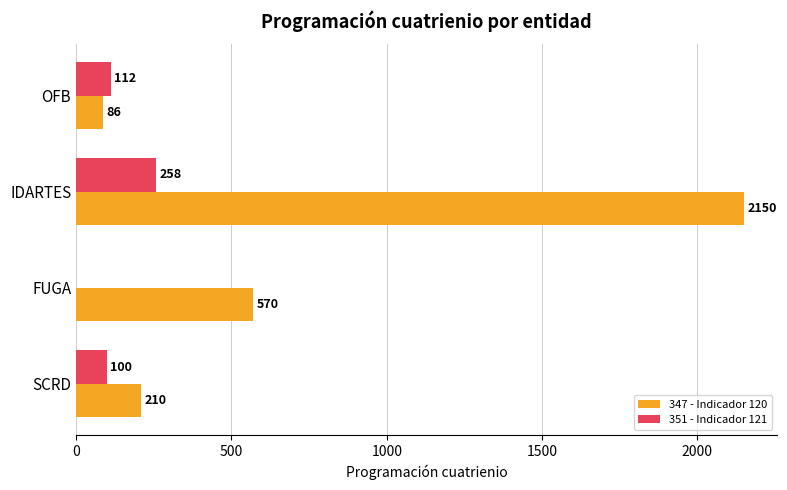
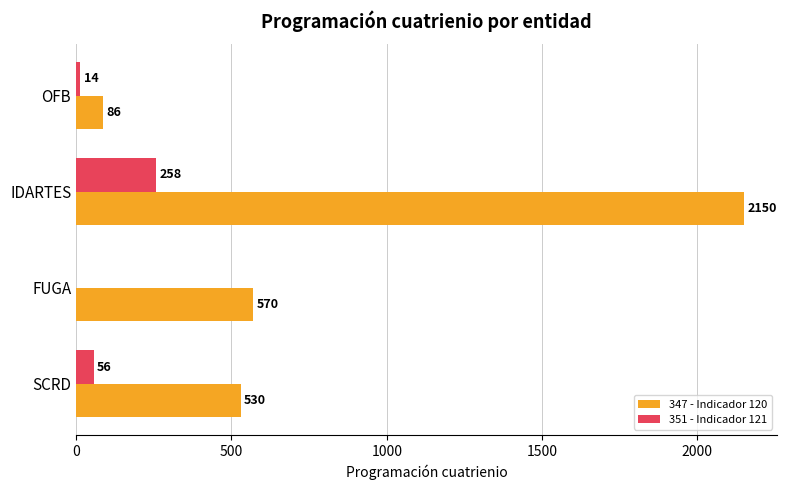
  {
    "347 - Indicador 120": {
      "OFB": 86,
      "IDARTES": 2150,
      "FUGA": 570,
-     "SCRD": 210
+     "SCRD": 530
    },
    "351 - Indicador 121": {
-     "OFB": 112,
+     "OFB": 14,
      "IDARTES": 258,
-     "SCRD": 100
+     "SCRD": 56
    }
  }
